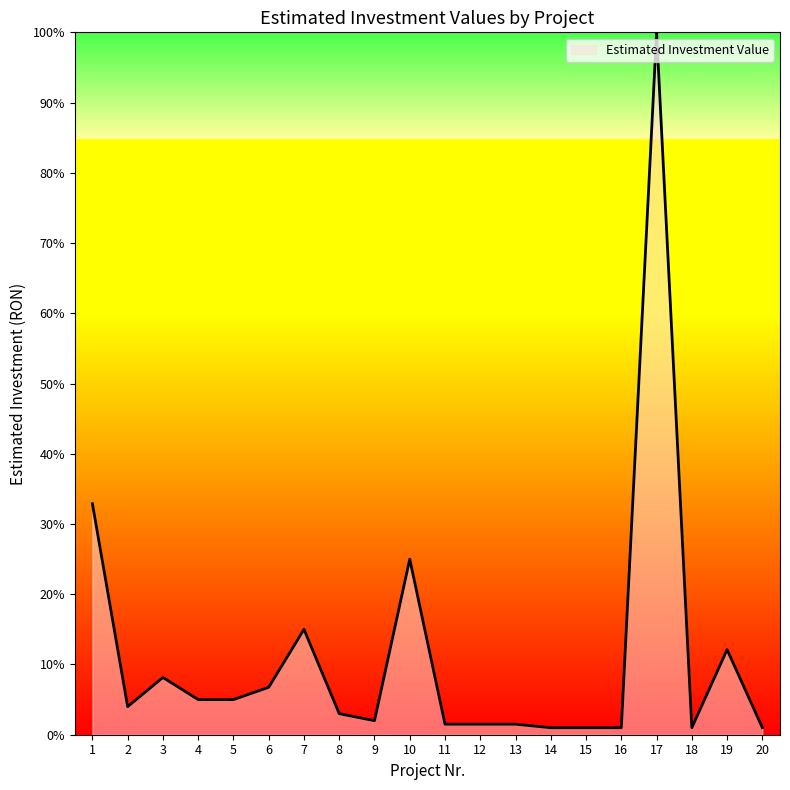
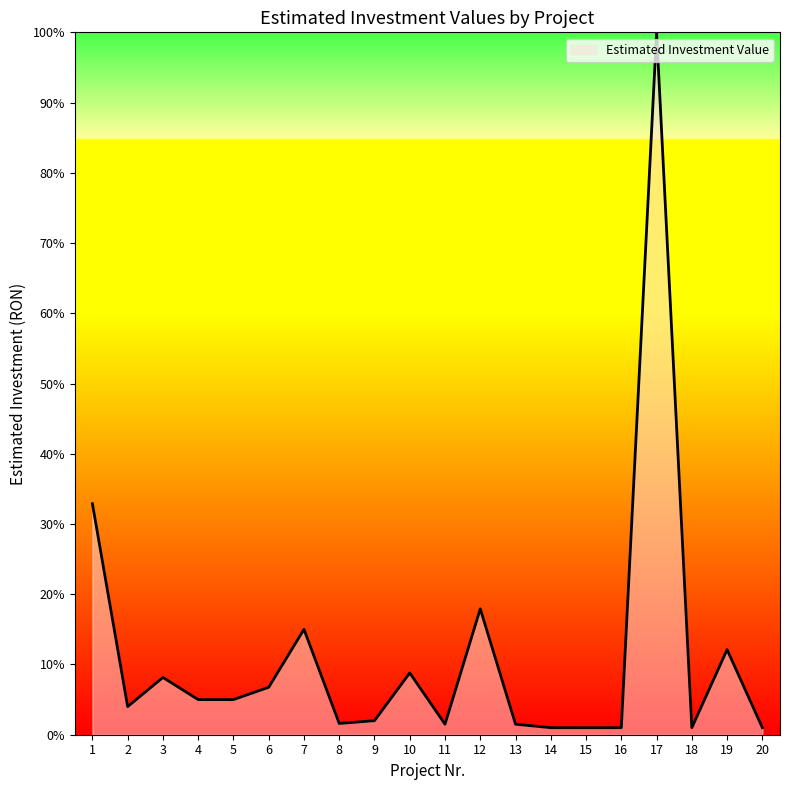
  {
    "1": "33%",
    "2": "4%",
    "3": "8%",
    "4": "5%",
    "5": "5%",
    "6": "7%",
    "7": "15%",
-   "8": "3%",
+   "8": "2%",
    "9": "2%",
-   "10": "25%",
+   "10": "9%",
    "11": "2%",
-   "12": "2%",
+   "12": "18%",
    "13": "2%",
    "14": "1%",
    "15": "1%",
    "16": "1%",
    "17": "100%",
    "18": "1%",
    "19": "12%",
    "20": "1%"
  }
